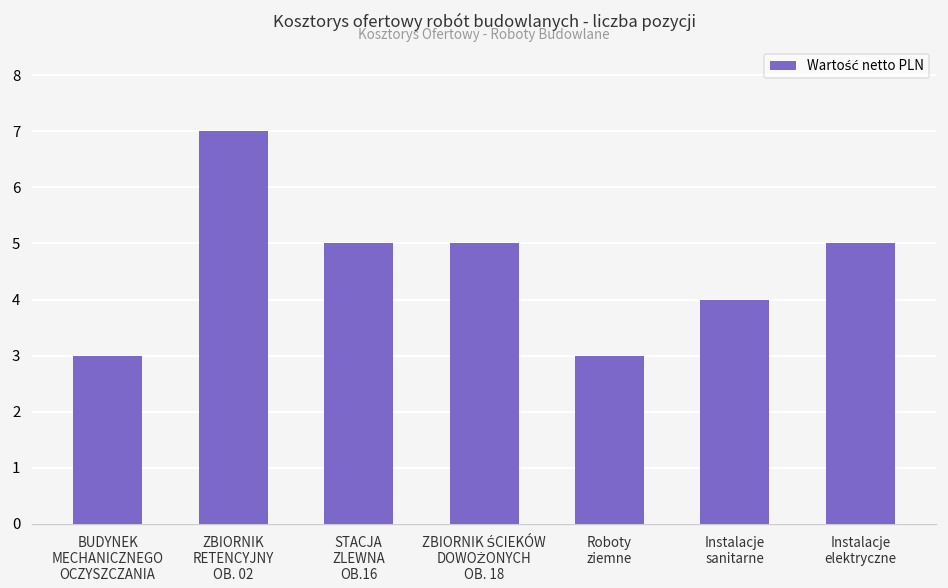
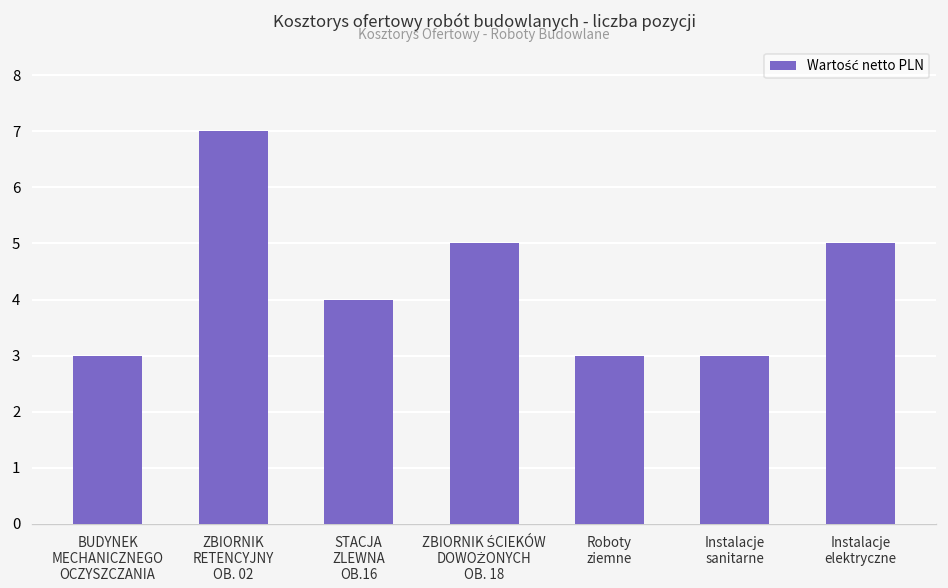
  {
    "BUDYNEK MECHANICZNEGO OCZYSZCZANIA": 3,
    "ZBIORNIK RETENCYJNY OB. 02": 7,
-   "STACJA ZLEWNA OB.16": 5,
+   "STACJA ZLEWNA OB.16": 4,
    "ZBIORNIK ŚCIEKÓW DOWOŻONYCH OB. 18": 5,
    "Roboty ziemne": 3,
-   "Instalacje sanitarne": 4,
+   "Instalacje sanitarne": 3,
    "Instalacje elektryczne": 5
  }
